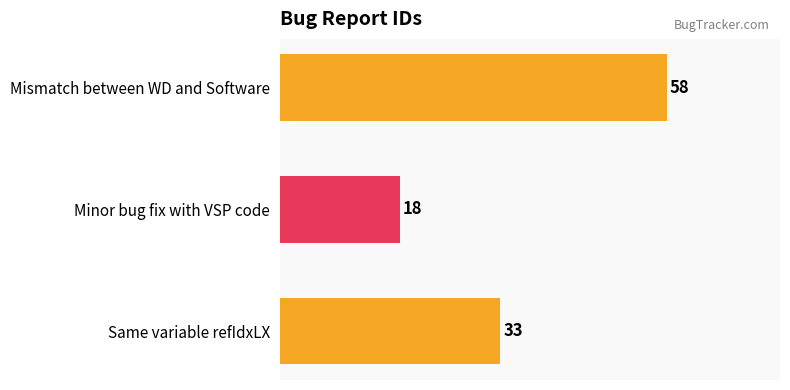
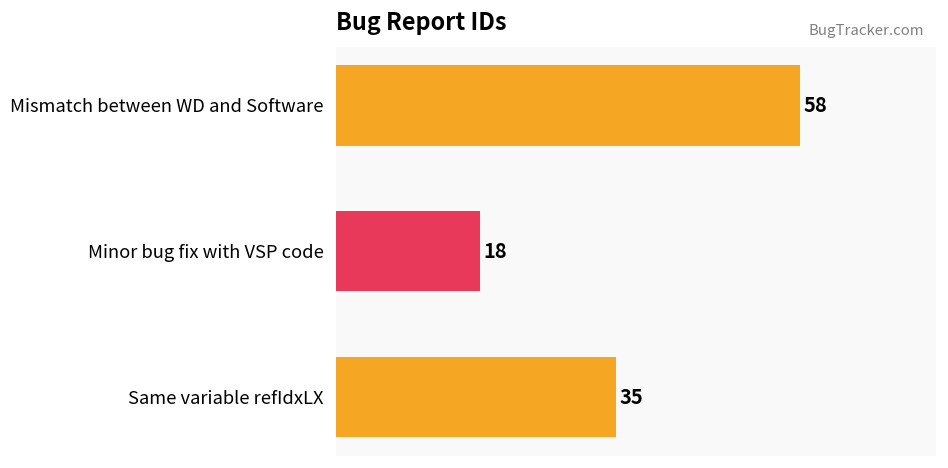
  {
    "Mismatch between WD and Software": 58,
    "Minor bug fix with VSP code": 18,
-   "Same variable refIdxLX": 33
+   "Same variable refIdxLX": 35
  }
